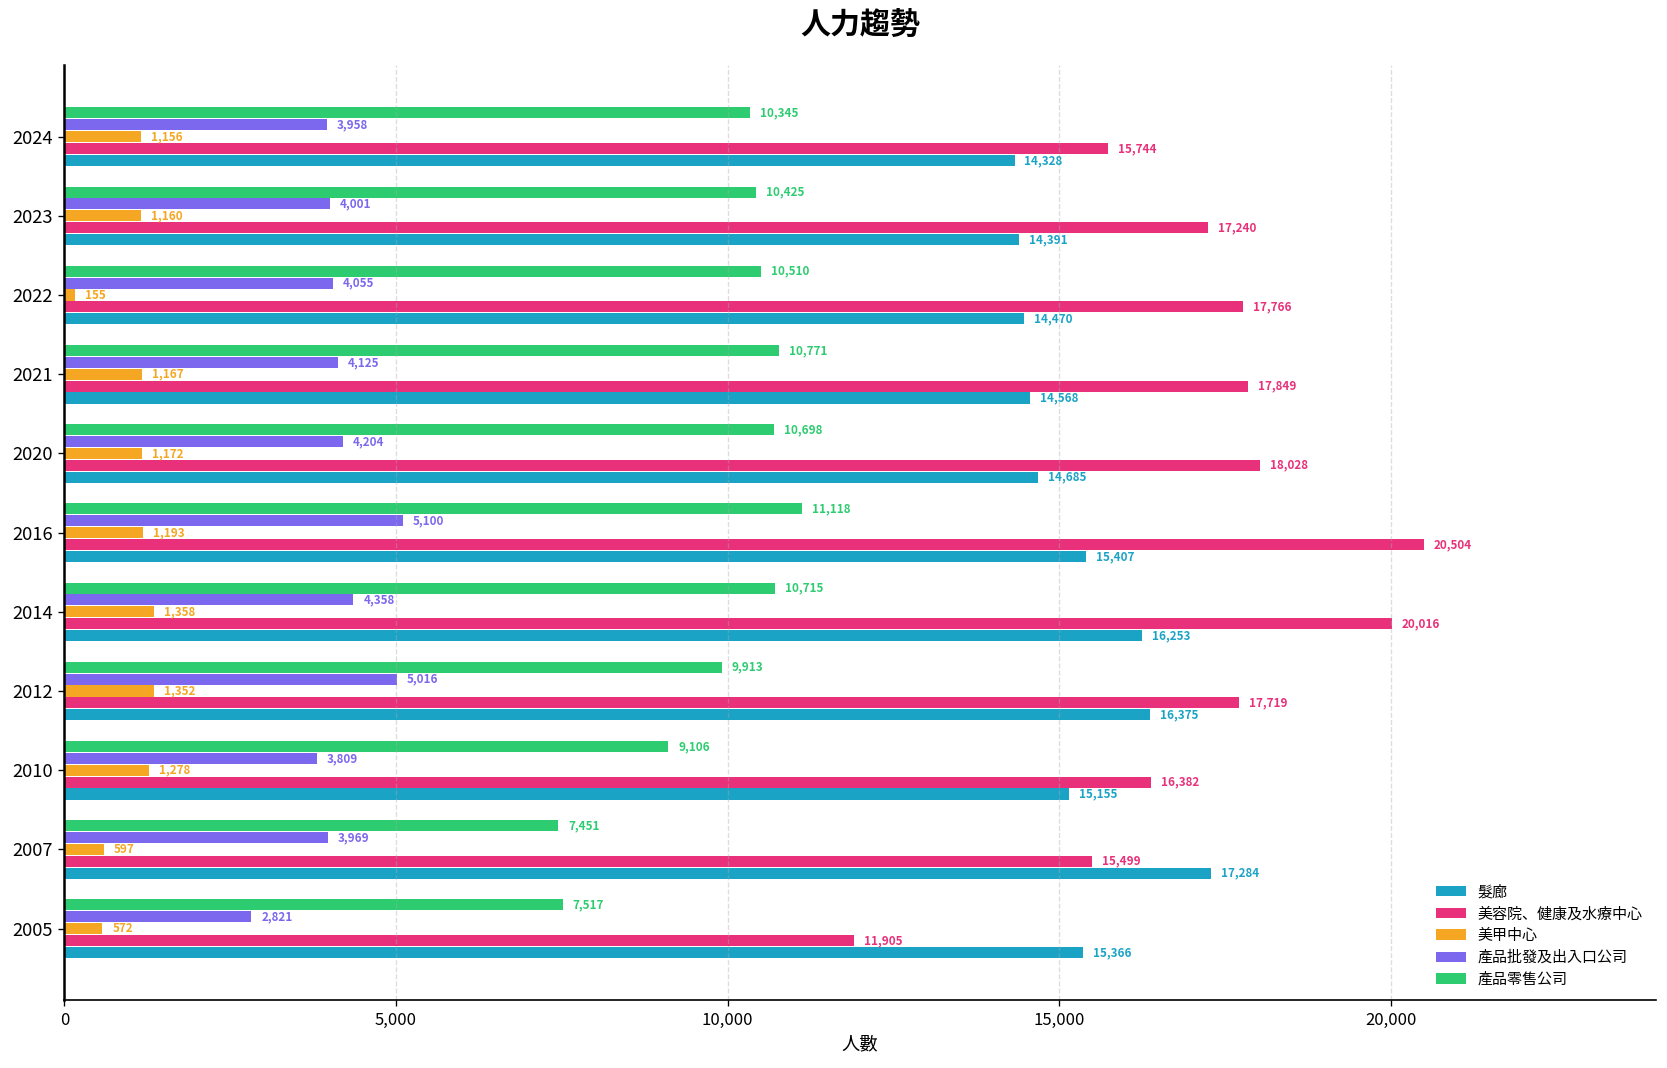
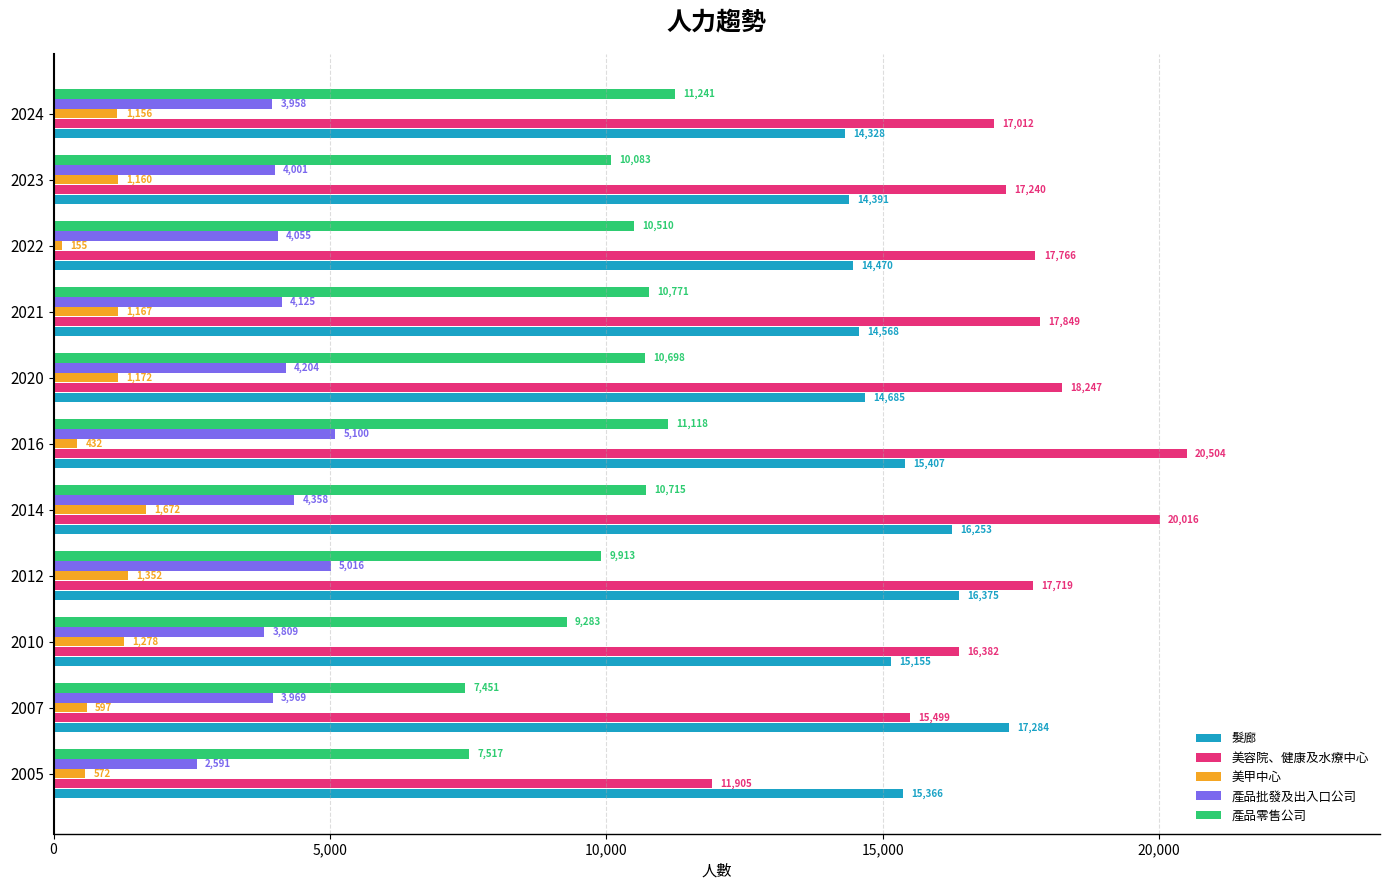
  {
    "髮廊": {
      "2024": "14,328",
      "2023": "14,391",
      "2022": "14,470",
      "2021": "14,568",
      "2020": "14,685",
      "2016": "15,407",
      "2014": "16,253",
      "2012": "16,375",
      "2010": "15,155",
      "2007": "17,284",
      "2005": "15,366"
    },
    "美容院、健康及水療中心": {
-     "2024": "15,744",
+     "2024": "17,012",
      "2023": "17,240",
      "2022": "17,766",
      "2021": "17,849",
-     "2020": "18,028",
+     "2020": "18,247",
      "2016": "20,504",
      "2014": "20,016",
      "2012": "17,719",
      "2010": "16,382",
      "2007": "15,499",
      "2005": "11,905"
    },
    "美甲中心": {
      "2024": "1,156",
      "2023": "1,160",
      "2022": "155",
      "2021": "1,167",
      "2020": "1,172",
-     "2016": "1,193",
-     "2014": "1,358",
+     "2016": "432",
+     "2014": "1,672",
      "2012": "1,352",
      "2010": "1,278",
      "2007": "597",
      "2005": "572"
    },
    "產品批發及出入口公司": {
      "2024": "3,958",
      "2023": "4,001",
      "2022": "4,055",
      "2021": "4,125",
      "2020": "4,204",
      "2016": "5,100",
      "2014": "4,358",
      "2012": "5,016",
      "2010": "3,809",
      "2007": "3,969",
-     "2005": "2,821"
+     "2005": "2,591"
    },
    "產品零售公司": {
-     "2024": "10,345",
-     "2023": "10,425",
+     "2024": "11,241",
+     "2023": "10,083",
      "2022": "10,510",
      "2021": "10,771",
      "2020": "10,698",
      "2016": "11,118",
      "2014": "10,715",
      "2012": "9,913",
-     "2010": "9,106",
+     "2010": "9,283",
      "2007": "7,451",
      "2005": "7,517"
    }
  }
